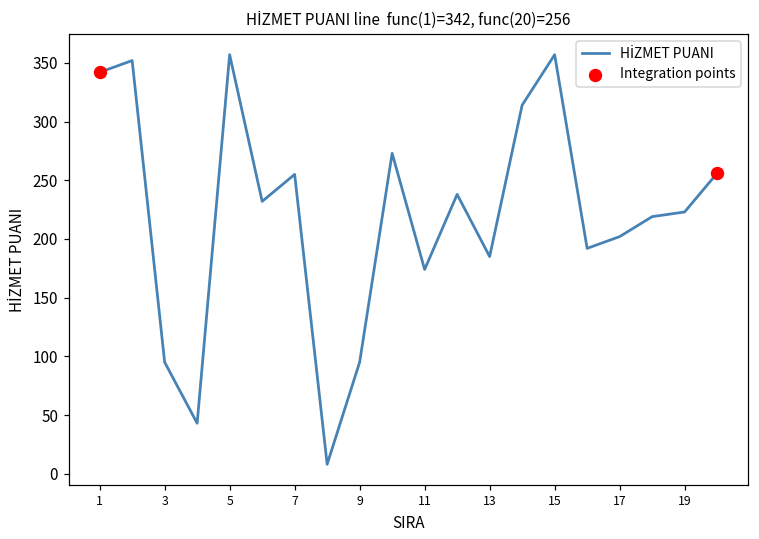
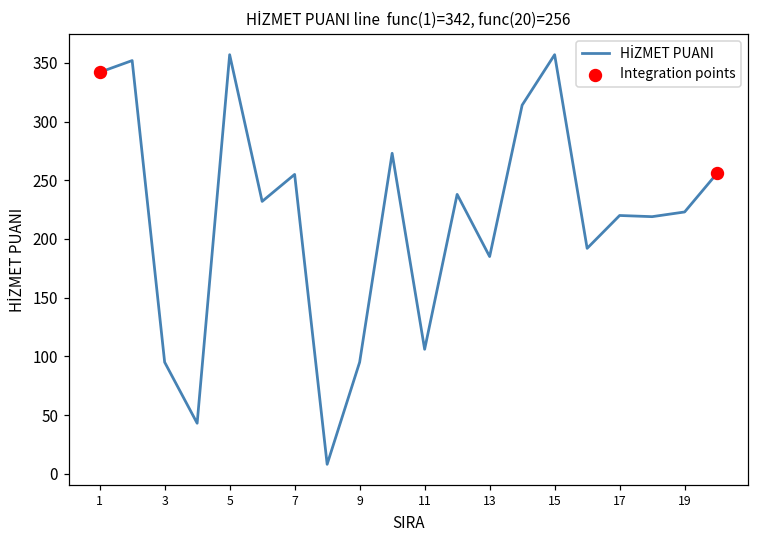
  {
    "HİZMET PUANI": {
      "3": 95,
      "5": 357,
      "7": 255,
      "9": 95,
-     "11": 174,
+     "11": 106,
      "13": 185,
      "15": 357,
-     "17": 202,
+     "17": 220,
      "19": 223
    }
  }
